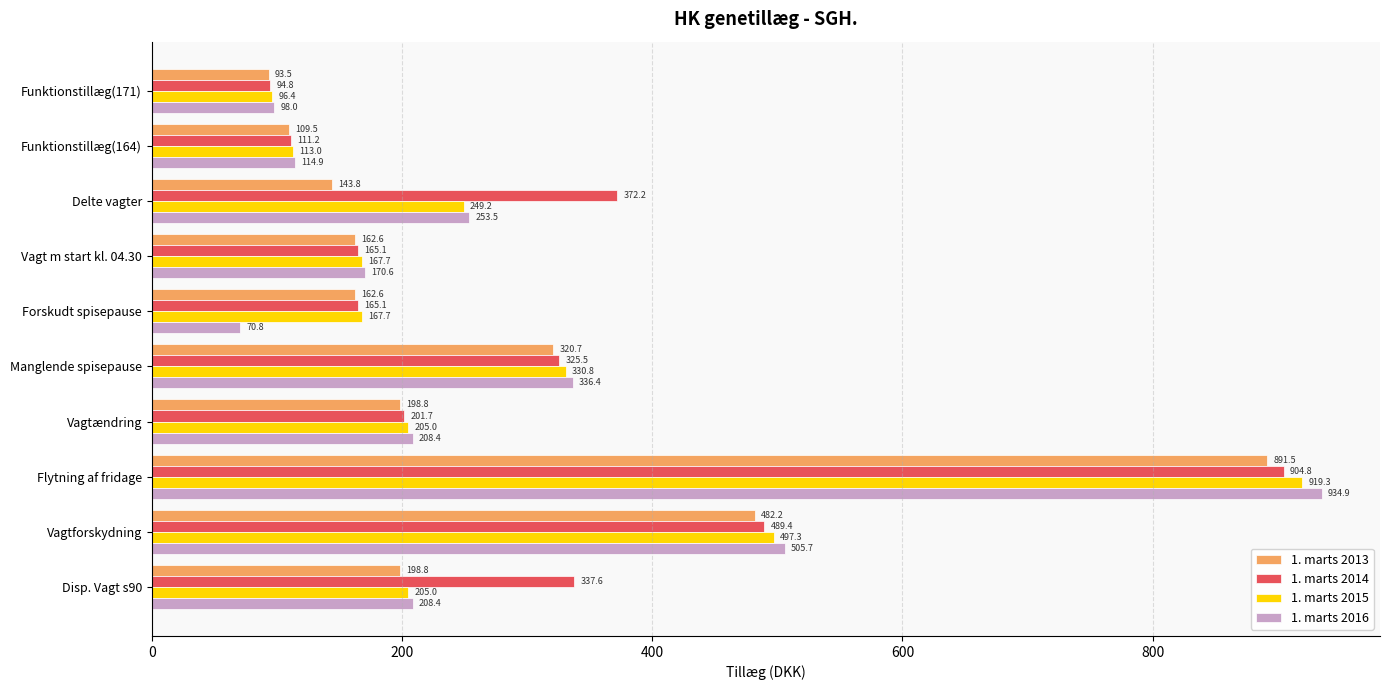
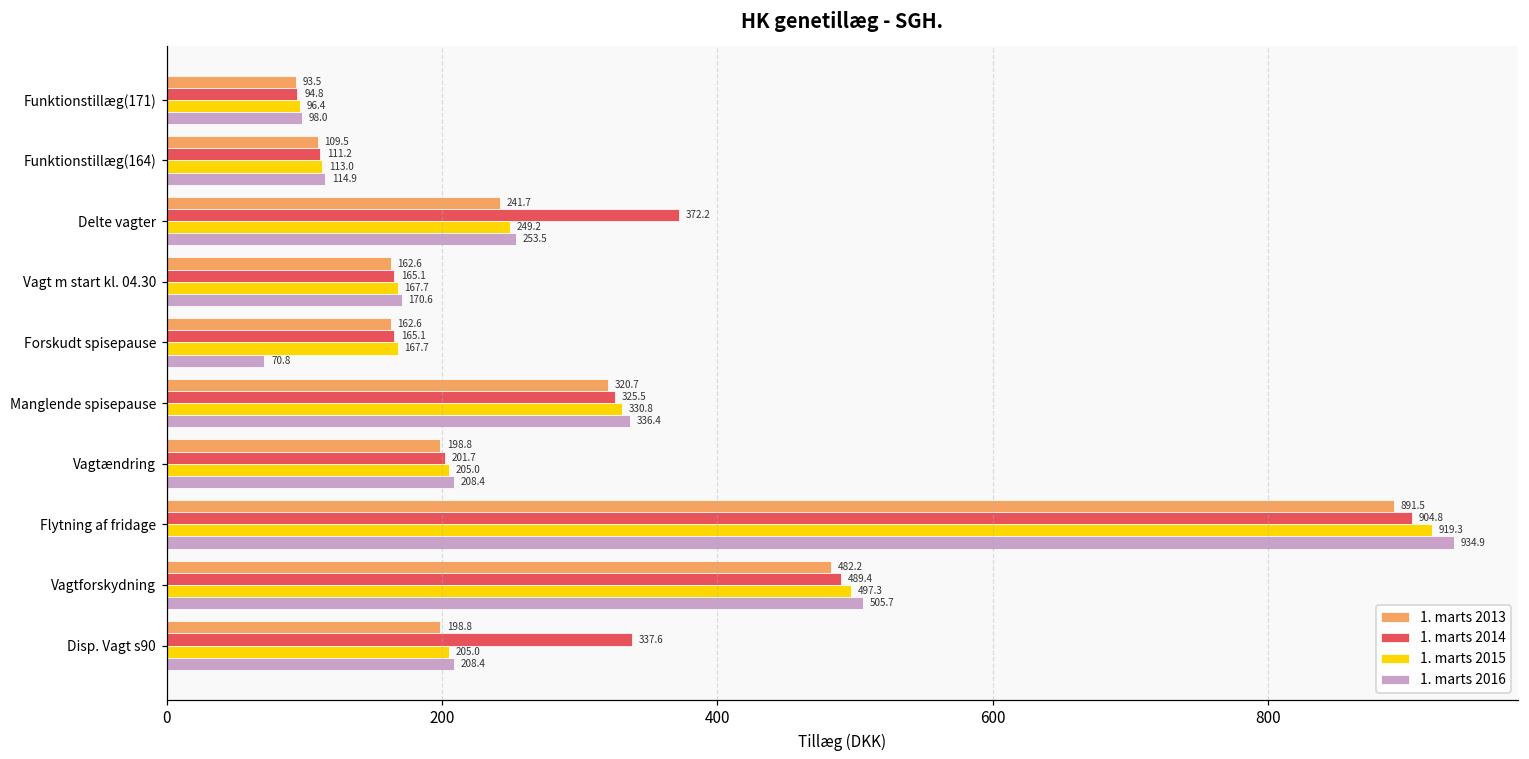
  {
    "1. marts 2013": {
      "Funktionstillæg(171)": 93.5,
      "Funktionstillæg(164)": 109.5,
-     "Delte vagter": 143.8,
+     "Delte vagter": 241.7,
      "Vagt m start kl. 04.30": 162.6,
      "Forskudt spisepause": 162.6,
      "Manglende spisepause": 320.7,
      "Vagtændring": 198.8,
      "Flytning af fridage": 891.5,
      "Vagtforskydning": 482.2,
      "Disp. Vagt s90": 198.8
    },
    "1. marts 2014": {
      "Funktionstillæg(171)": 94.8,
      "Funktionstillæg(164)": 111.2,
      "Delte vagter": 372.2,
      "Vagt m start kl. 04.30": 165.1,
      "Forskudt spisepause": 165.1,
      "Manglende spisepause": 325.5,
      "Vagtændring": 201.7,
      "Flytning af fridage": 904.8,
      "Vagtforskydning": 489.4,
      "Disp. Vagt s90": 337.6
    },
    "1. marts 2015": {
      "Funktionstillæg(171)": 96.4,
      "Funktionstillæg(164)": 113.0,
      "Delte vagter": 249.2,
      "Vagt m start kl. 04.30": 167.7,
      "Forskudt spisepause": 167.7,
      "Manglende spisepause": 330.8,
      "Vagtændring": 205.0,
      "Flytning af fridage": 919.3,
      "Vagtforskydning": 497.3,
      "Disp. Vagt s90": 205.0
    },
    "1. marts 2016": {
      "Funktionstillæg(171)": 98.0,
      "Funktionstillæg(164)": 114.9,
      "Delte vagter": 253.5,
      "Vagt m start kl. 04.30": 170.6,
      "Forskudt spisepause": 70.8,
      "Manglende spisepause": 336.4,
      "Vagtændring": 208.4,
      "Flytning af fridage": 934.9,
      "Vagtforskydning": 505.7,
      "Disp. Vagt s90": 208.4
    }
  }
